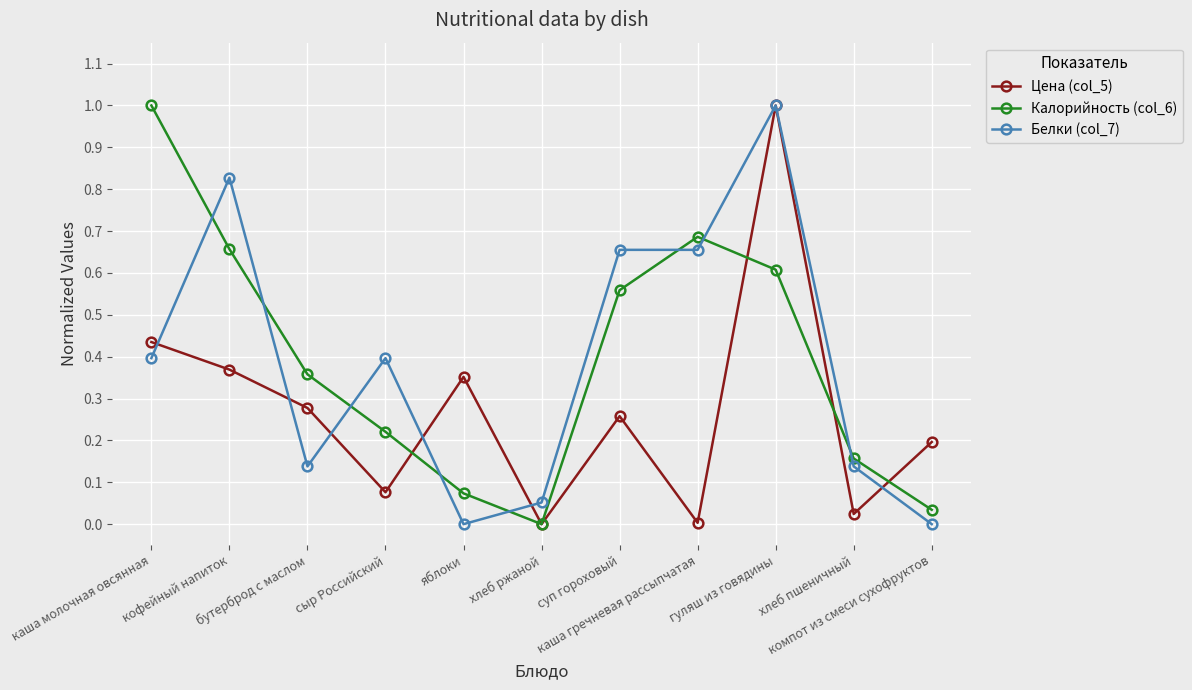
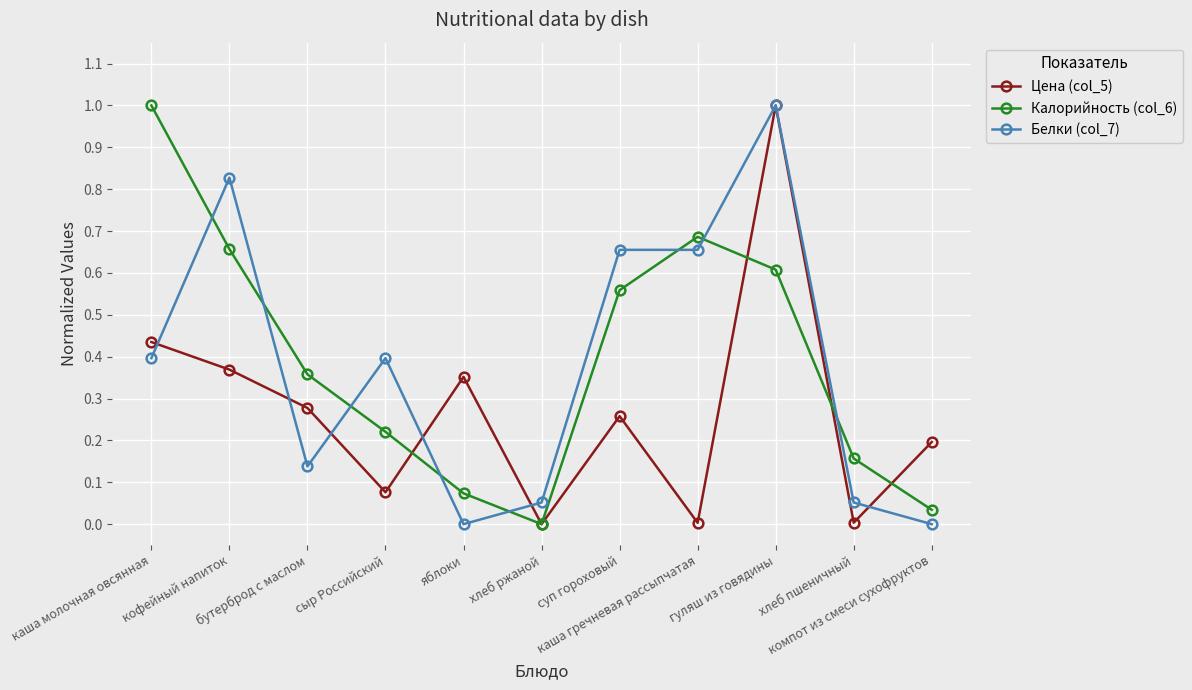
  {
    "Цена (col_5)": {
      "каша молочная овсянная": 0.43,
      "кофейный напиток": 0.37,
      "бутерброд с маслом": 0.28,
      "сыр Российский": 0.08,
      "яблоки": 0.35,
      "суп гороховый": 0.26,
      "каша гречневая рассыпчатая": 0.00,
-     "хлеб пшеничный": 0.02,
+     "хлеб пшеничный": 0.00,
      "компот из смеси сухофруктов": 0.20
    },
    "Калорийность (col_6)": {
      "каша молочная овсянная": 1.00,
      "кофейный напиток": 0.66,
      "бутерброд с маслом": 0.36,
      "сыр Российский": 0.22,
      "яблоки": 0.07,
      "суп гороховый": 0.56,
      "каша гречневая рассыпчатая": 0.69,
      "гуляш из говядины": 0.61,
      "хлеб пшеничный": 0.16,
      "компот из смеси сухофруктов": 0.03
    },
    "Белки (col_7)": {
      "каша молочная овсянная": 0.40,
      "кофейный напиток": 0.83,
      "бутерброд с маслом": 0.14,
      "сыр Российский": 0.40,
      "яблоки": 0.00,
      "хлеб ржаной": 0.05,
      "суп гороховый": 0.66,
      "каша гречневая рассыпчатая": 0.66,
-     "хлеб пшеничный": 0.14,
+     "хлеб пшеничный": 0.05,
      "компот из смеси сухофруктов": 0.00
    }
  }
